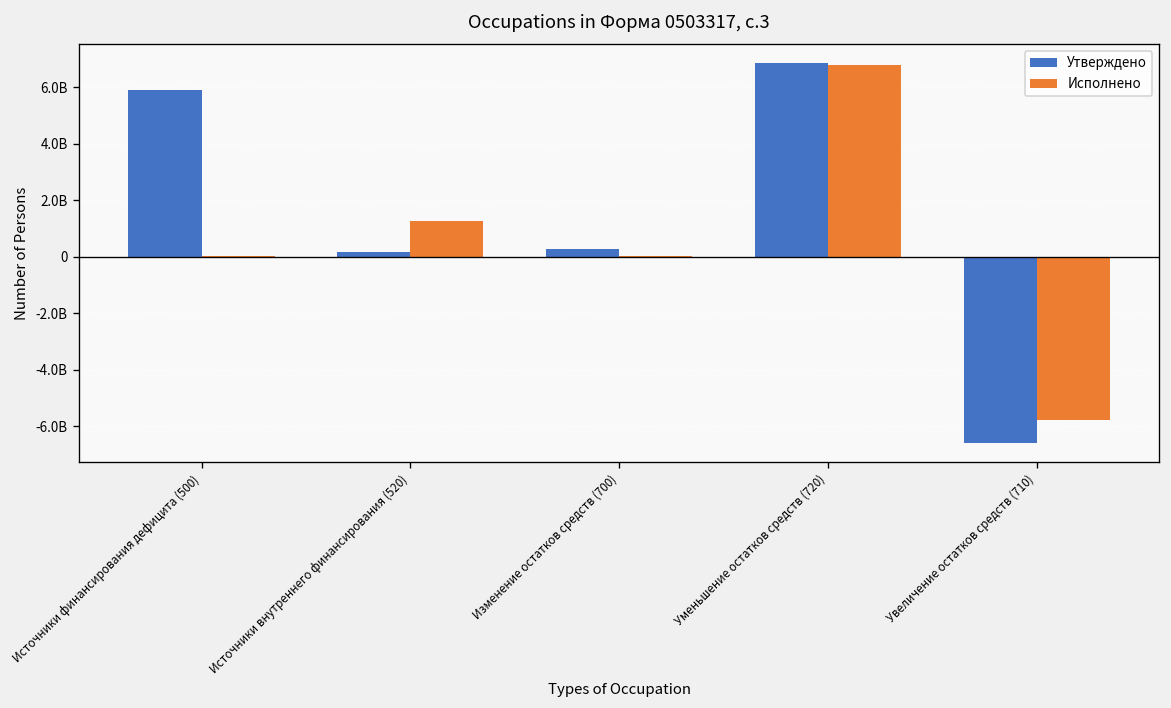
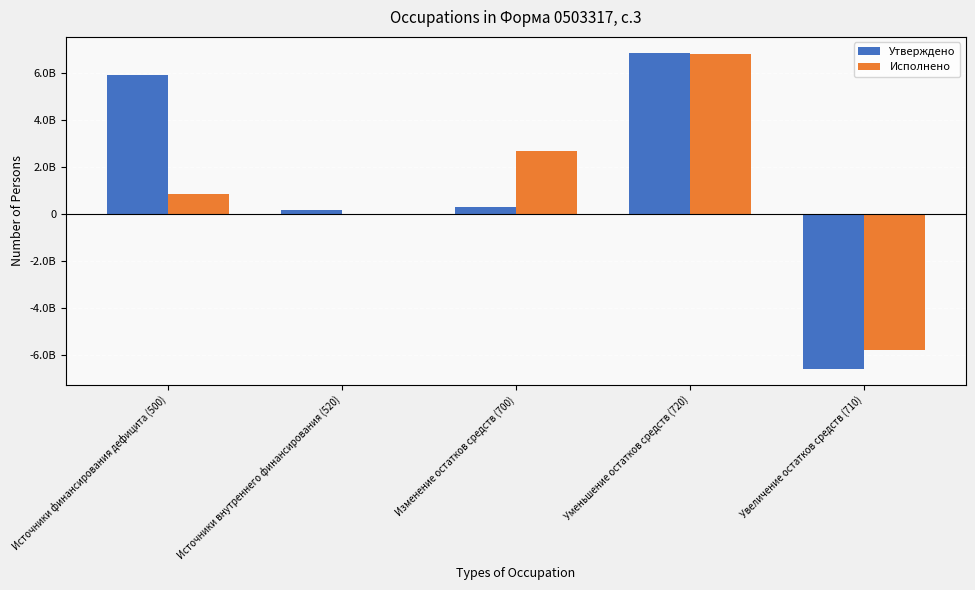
  {
    "Утверждено": {
      "Источники финансирования дефицита (500)": 5900000000,
      "Источники внутреннего финансирования (520)": 200000000,
      "Изменение остатков средств (700)": 300000000,
      "Уменьшение остатков средств (720)": 6800000000,
      "Увеличение остатков средств (710)": -6600000000
    },
    "Исполнено": {
-     "Источники финансирования дефицита (500)": 0,
-     "Источники внутреннего финансирования (520)": 1300000000,
-     "Изменение остатков средств (700)": 0,
+     "Источники финансирования дефицита (500)": 900000000,
+     "Источники внутреннего финансирования (520)": 0,
+     "Изменение остатков средств (700)": 2700000000,
      "Уменьшение остатков средств (720)": 6800000000,
      "Увеличение остатков средств (710)": -5800000000
    }
  }
